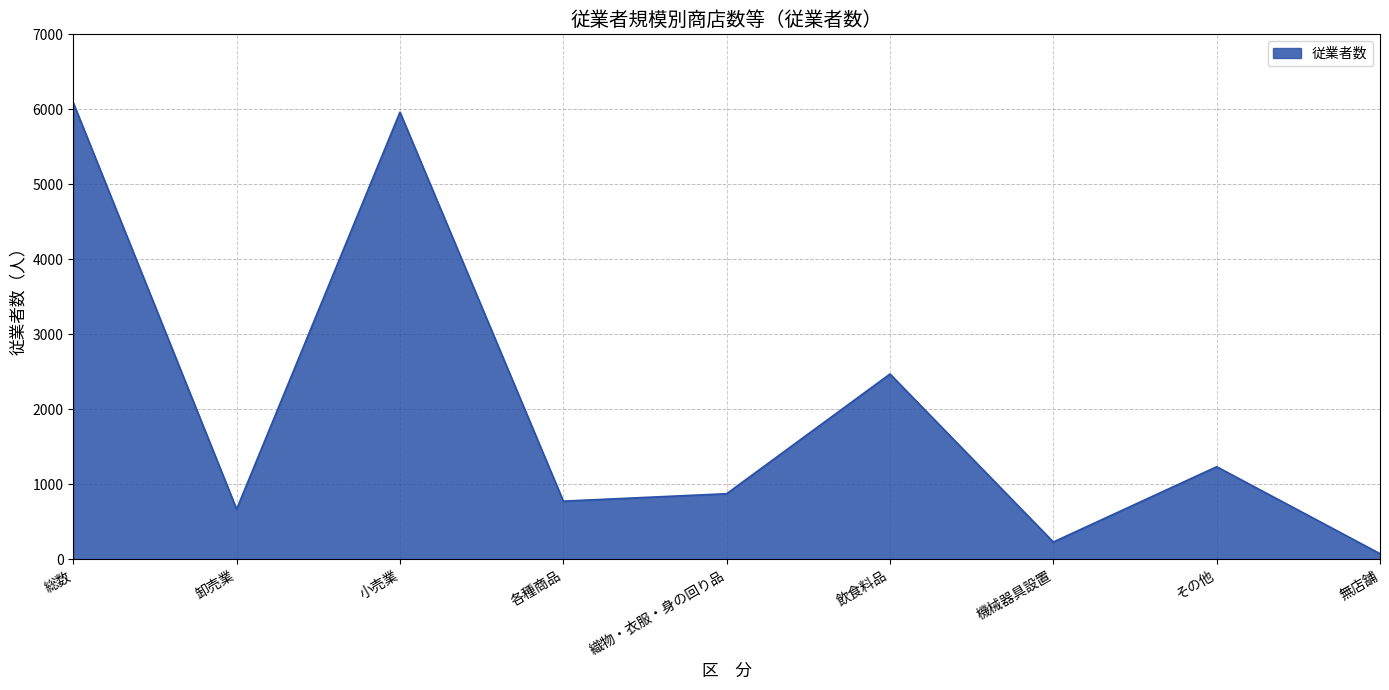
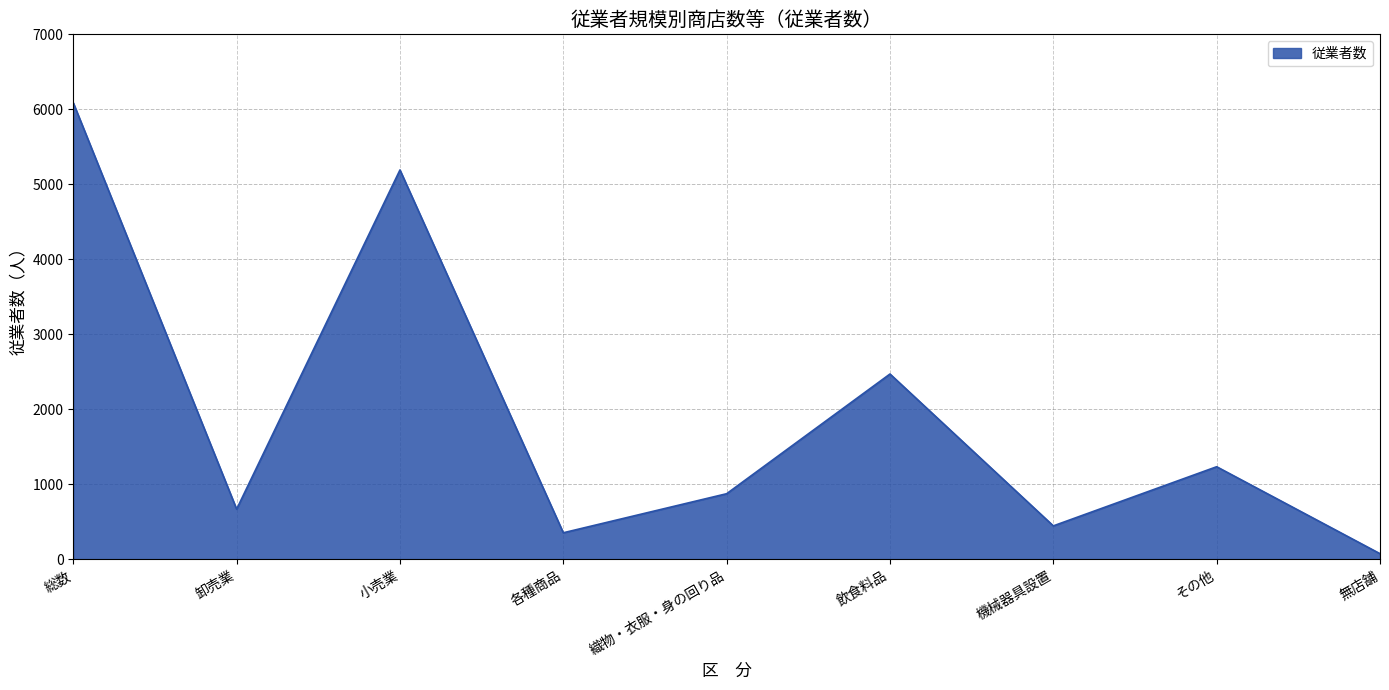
  {
    "総数": 6100,
    "卸売業": 700,
-   "小売業": 6000,
-   "各種商品": 800,
+   "小売業": 5200,
+   "各種商品": 400,
    "織物・衣服・身の回り品": 900,
    "飲食料品": 2500,
-   "機械器具設置": 200,
+   "機械器具設置": 400,
    "その他": 1200,
    "無店舗": 100
  }
